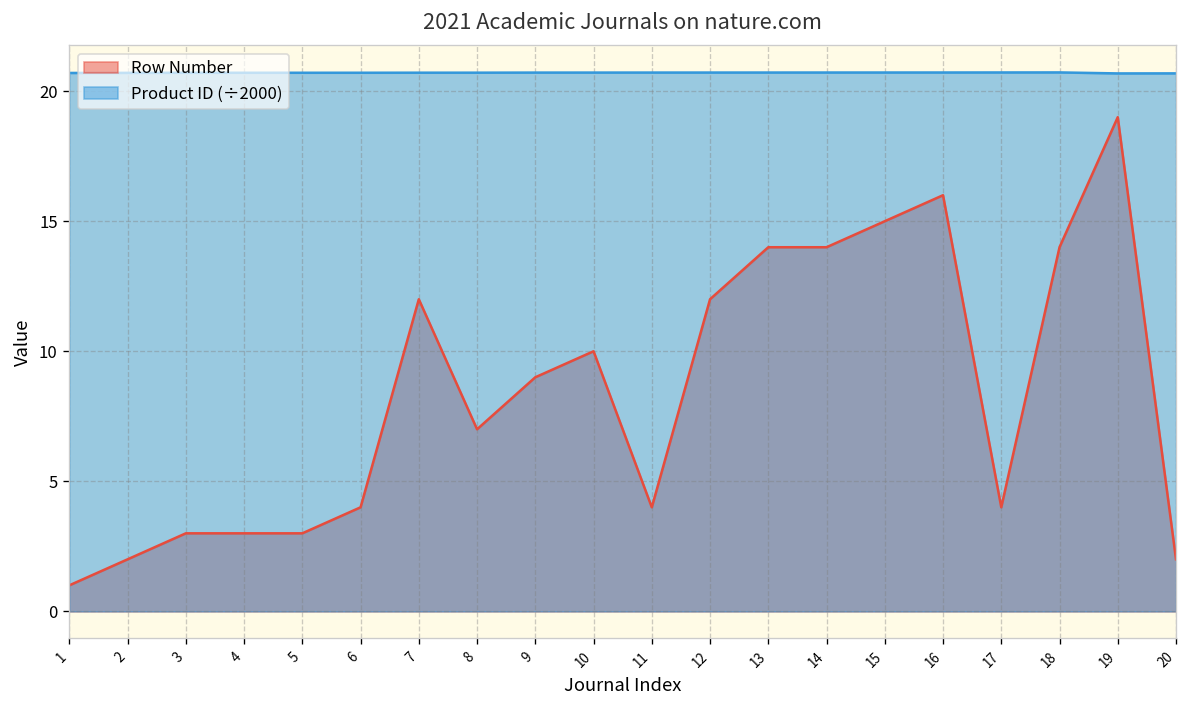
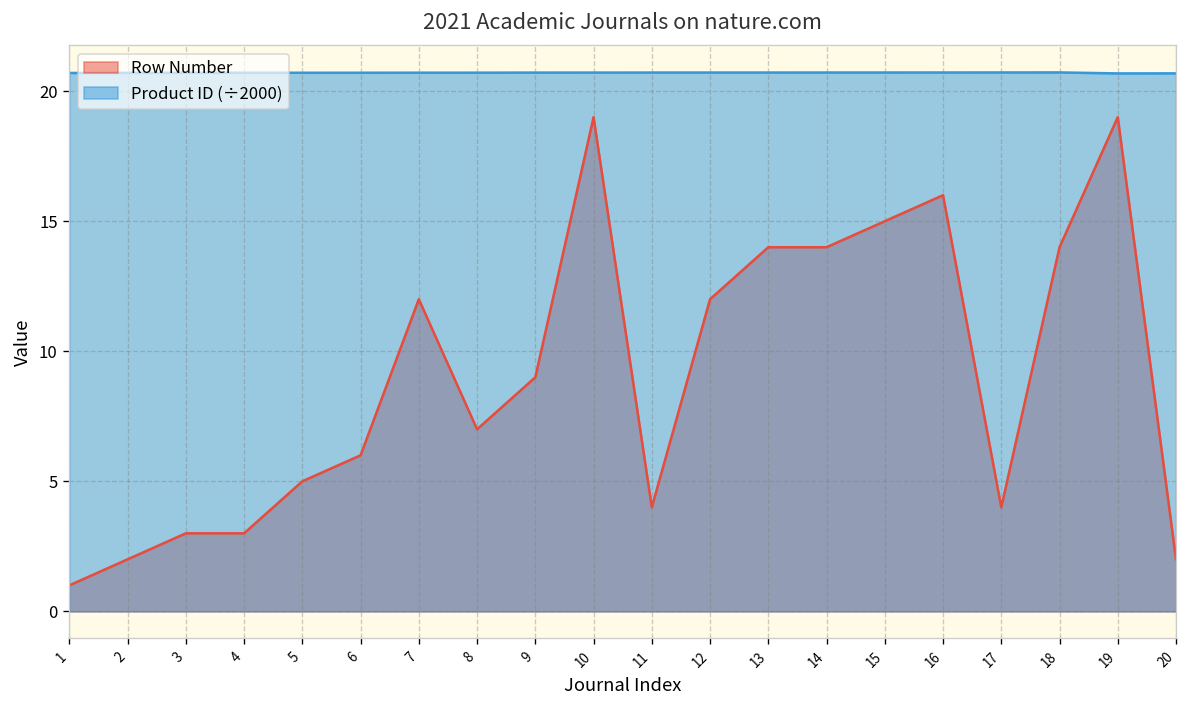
  {
    "Row Number": {
      "1": 1,
      "2": 2,
      "3": 3,
      "4": 3,
-     "5": 3,
-     "6": 4,
+     "5": 5,
+     "6": 6,
      "7": 12,
      "8": 7,
      "9": 9,
-     "10": 10,
+     "10": 19,
      "11": 4,
      "12": 12,
      "13": 14,
      "14": 14,
      "15": 15,
      "16": 16,
      "17": 4,
      "18": 14,
      "19": 19,
      "20": 2
    },
    "Product ID (÷2000)": {
      "1": 20.7,
      "5": 20.7,
      "6": 20.7,
      "7": 20.7,
      "8": 20.7,
      "9": 20.7,
      "10": 20.7,
      "11": 20.7,
      "12": 20.7,
      "13": 20.7,
      "14": 20.7,
      "15": 20.7,
      "16": 20.7,
      "17": 20.7,
      "18": 20.7,
      "19": 20.7,
      "20": 20.7
    }
  }
